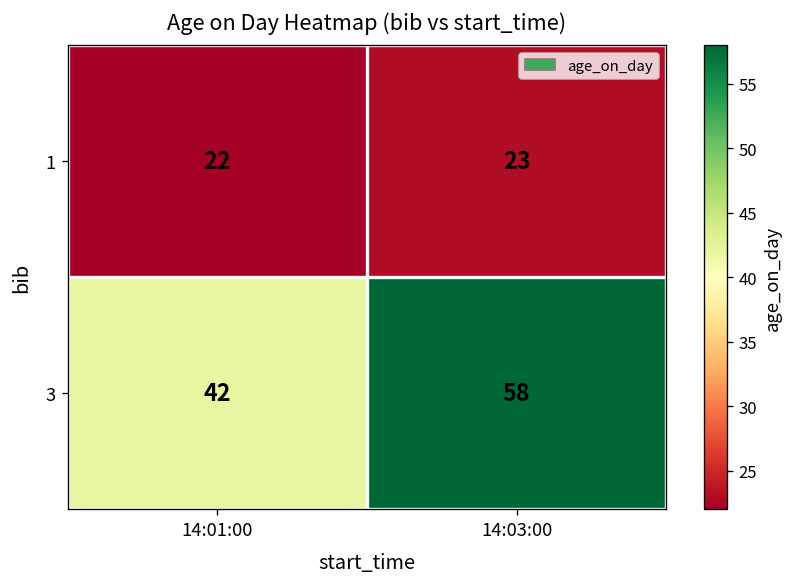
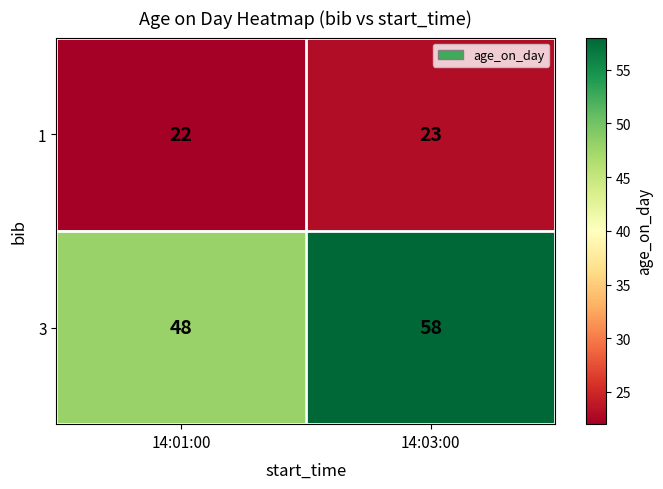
  {
    "1": {
      "14:01:00": 22,
      "14:03:00": 23
    },
    "3": {
-     "14:01:00": 42,
+     "14:01:00": 48,
      "14:03:00": 58
    }
  }
